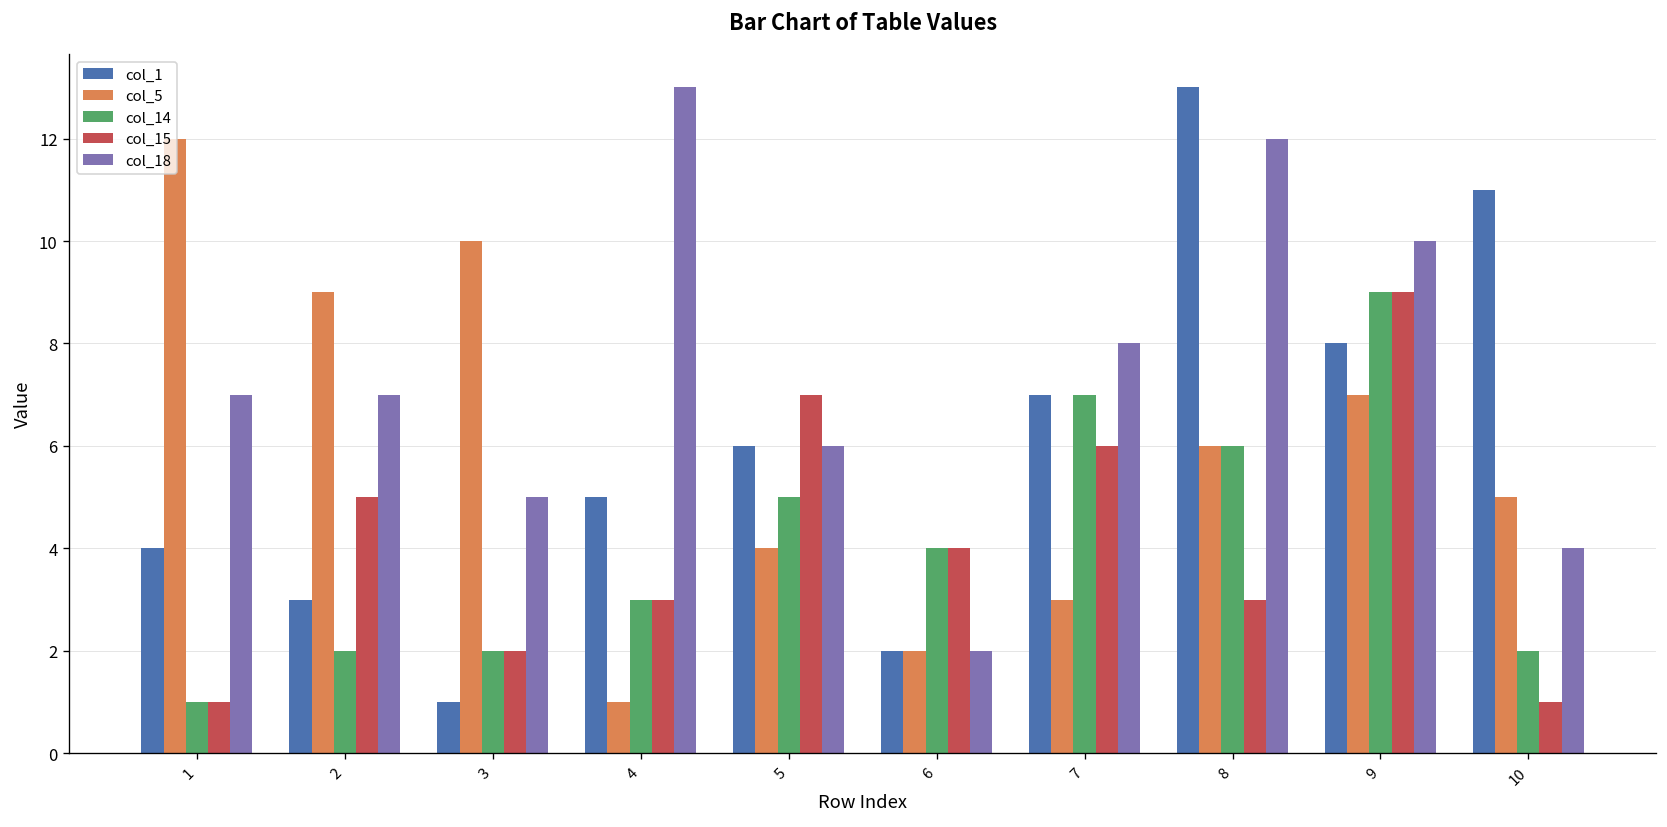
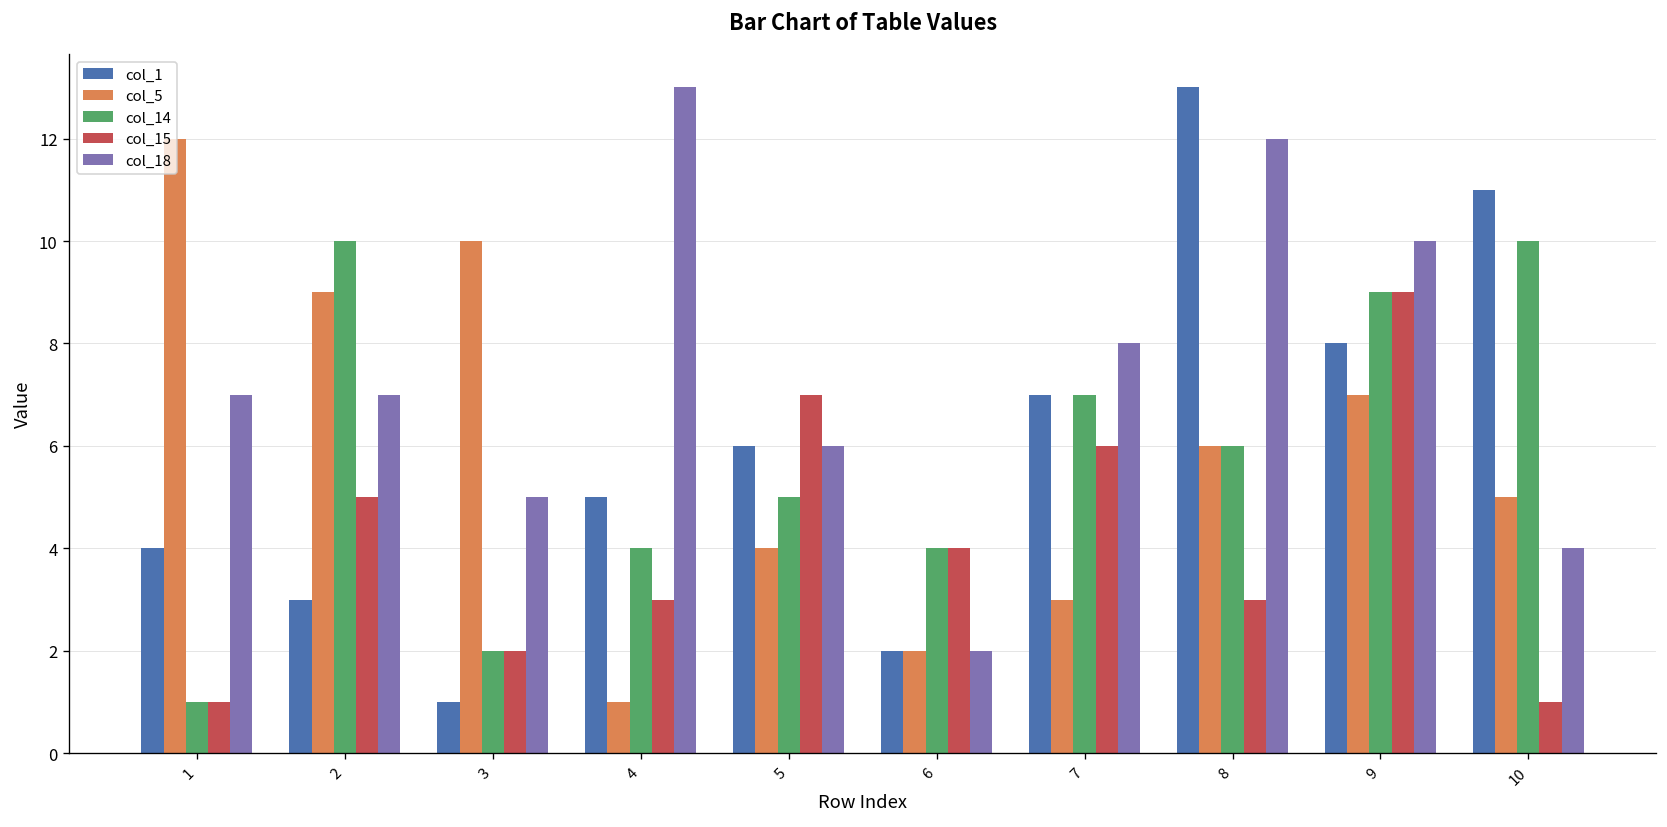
  {
    "col_14": {
      "1": 1,
-     "2": 2,
+     "2": 10,
      "3": 2,
-     "4": 3,
+     "4": 4,
      "5": 5,
      "6": 4,
      "7": 7,
      "8": 6,
      "9": 9,
-     "10": 2
+     "10": 10
    }
  }
